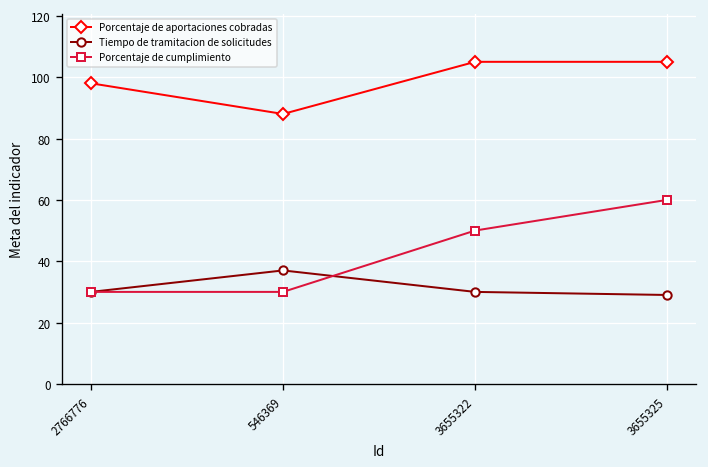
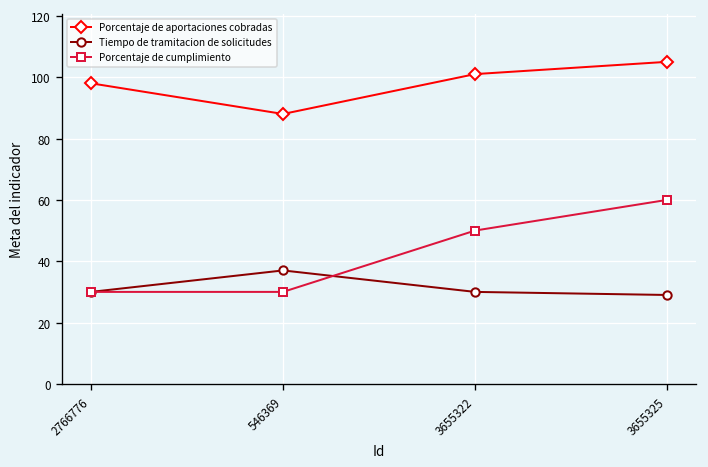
  {
    "Porcentaje de aportaciones cobradas": {
      "2766776": 98,
      "546369": 88,
-     "3655322": 105,
+     "3655322": 101,
      "3655325": 105
    },
    "Tiempo de tramitacion de solicitudes": {
      "546369": 37,
      "3655322": 30,
      "3655325": 29
    },
    "Porcentaje de cumplimiento": {
      "546369": 30,
      "3655322": 50,
      "3655325": 60
    }
  }
